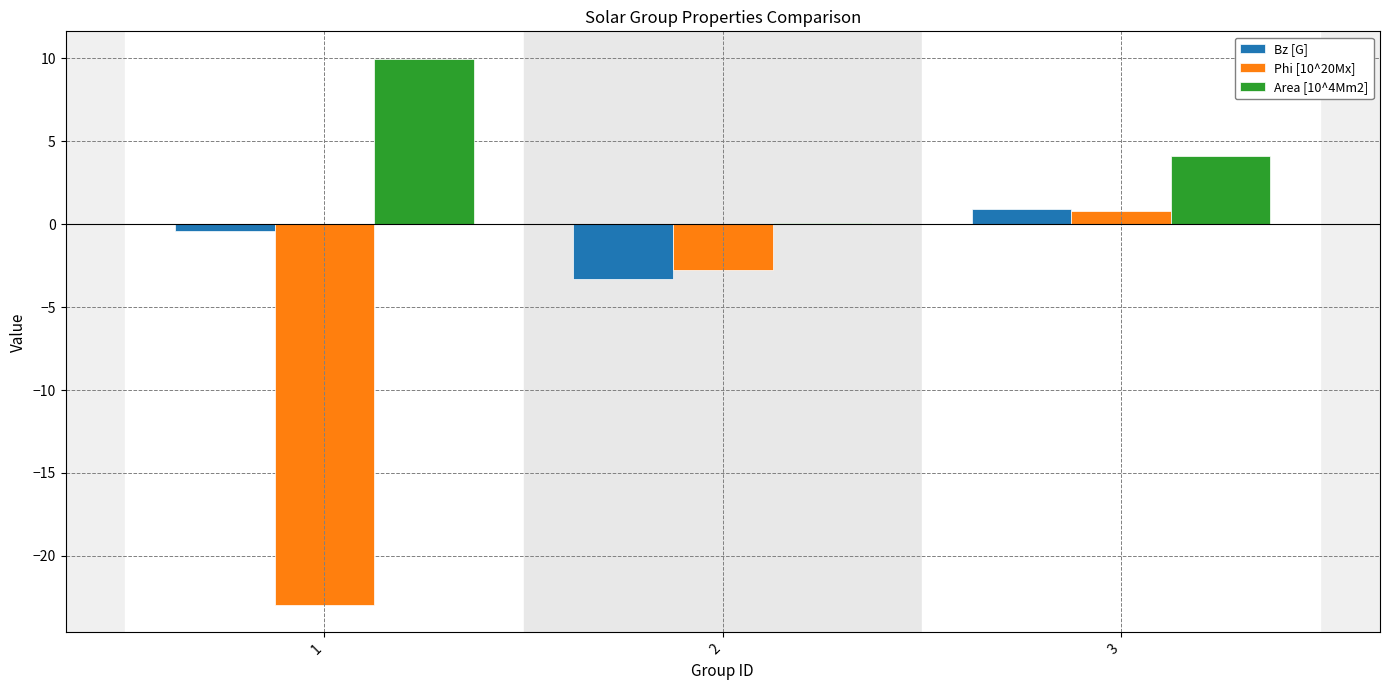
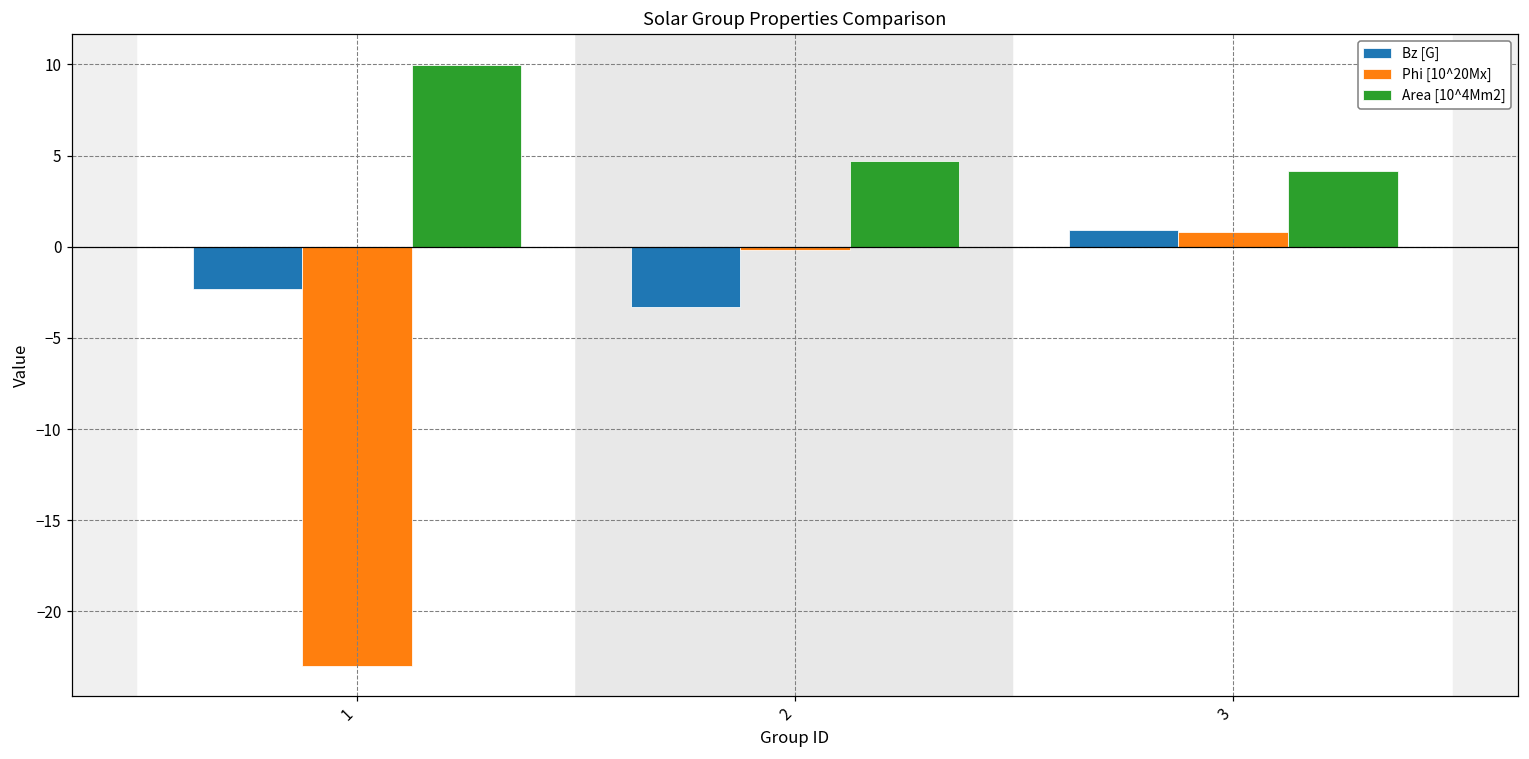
  {
    "Bz [G]": {
-     "1": -0.4,
+     "1": -2.3,
      "2": -3.3,
      "3": 0.9
    },
    "Phi [10^20Mx]": {
      "1": -23.0,
-     "2": -2.7,
+     "2": -0.2,
      "3": 0.8
    },
    "Area [10^4Mm2]": {
      "1": 10.0,
-     "2": 0.1,
+     "2": 4.7,
      "3": 4.1
    }
  }
